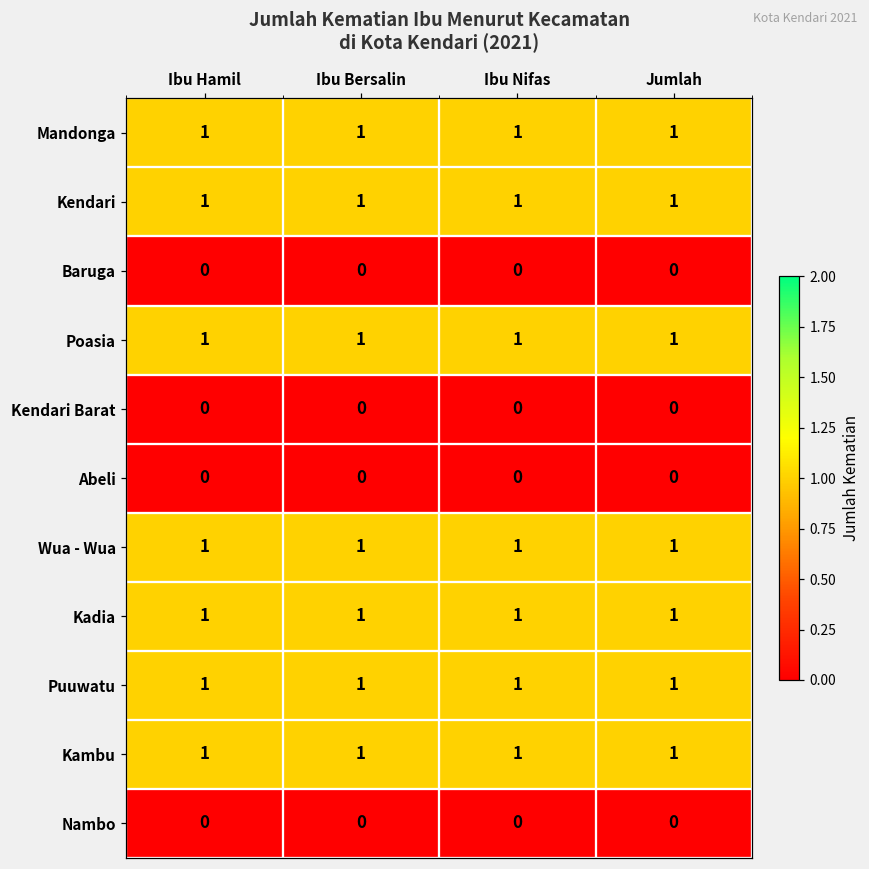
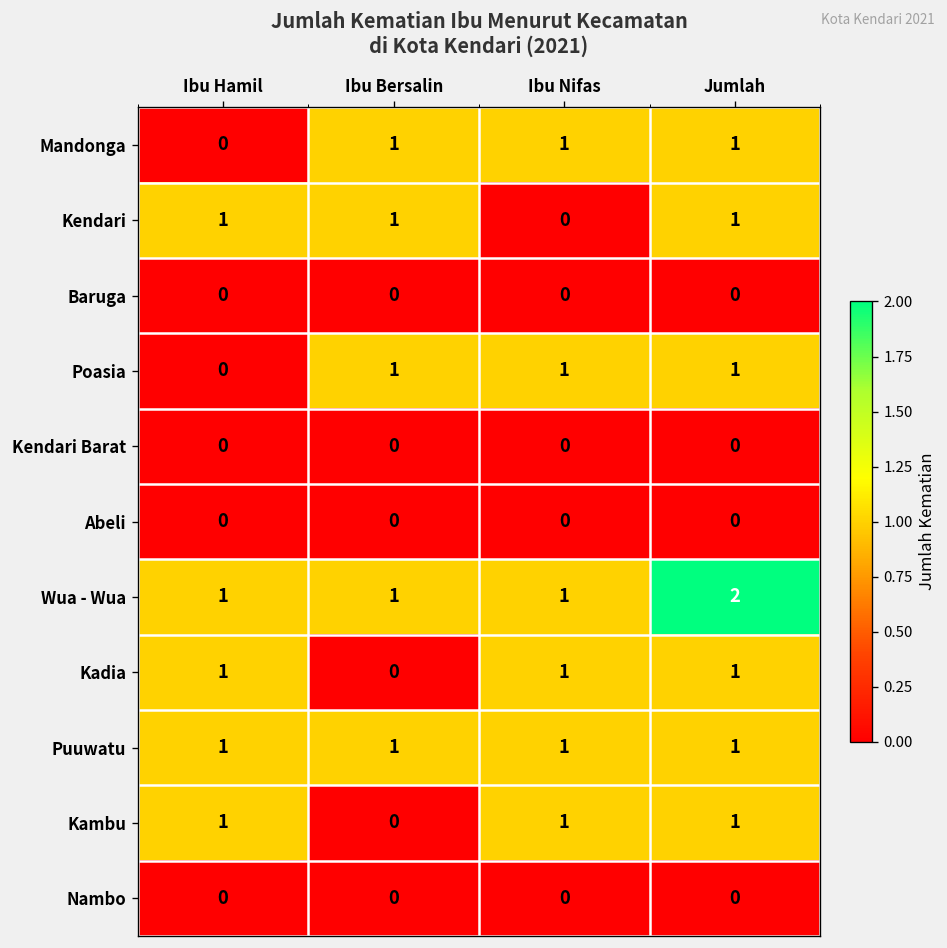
  {
    "Mandonga": {
-     "Ibu Hamil": 1,
+     "Ibu Hamil": 0,
      "Ibu Bersalin": 1,
      "Ibu Nifas": 1,
      "Jumlah": 1
    },
    "Kendari": {
      "Ibu Hamil": 1,
      "Ibu Bersalin": 1,
-     "Ibu Nifas": 1,
+     "Ibu Nifas": 0,
      "Jumlah": 1
    },
    "Baruga": {
      "Ibu Hamil": 0,
      "Ibu Bersalin": 0,
      "Ibu Nifas": 0,
      "Jumlah": 0
    },
    "Poasia": {
-     "Ibu Hamil": 1,
+     "Ibu Hamil": 0,
      "Ibu Bersalin": 1,
      "Ibu Nifas": 1,
      "Jumlah": 1
    },
    "Kendari Barat": {
      "Ibu Hamil": 0,
      "Ibu Bersalin": 0,
      "Ibu Nifas": 0,
      "Jumlah": 0
    },
    "Abeli": {
      "Ibu Hamil": 0,
      "Ibu Bersalin": 0,
      "Ibu Nifas": 0,
      "Jumlah": 0
    },
    "Wua - Wua": {
      "Ibu Hamil": 1,
      "Ibu Bersalin": 1,
      "Ibu Nifas": 1,
-     "Jumlah": 1
+     "Jumlah": 2
    },
    "Kadia": {
      "Ibu Hamil": 1,
-     "Ibu Bersalin": 1,
+     "Ibu Bersalin": 0,
      "Ibu Nifas": 1,
      "Jumlah": 1
    },
    "Puuwatu": {
      "Ibu Hamil": 1,
      "Ibu Bersalin": 1,
      "Ibu Nifas": 1,
      "Jumlah": 1
    },
    "Kambu": {
      "Ibu Hamil": 1,
-     "Ibu Bersalin": 1,
+     "Ibu Bersalin": 0,
      "Ibu Nifas": 1,
      "Jumlah": 1
    },
    "Nambo": {
      "Ibu Hamil": 0,
      "Ibu Bersalin": 0,
      "Ibu Nifas": 0,
      "Jumlah": 0
    }
  }
